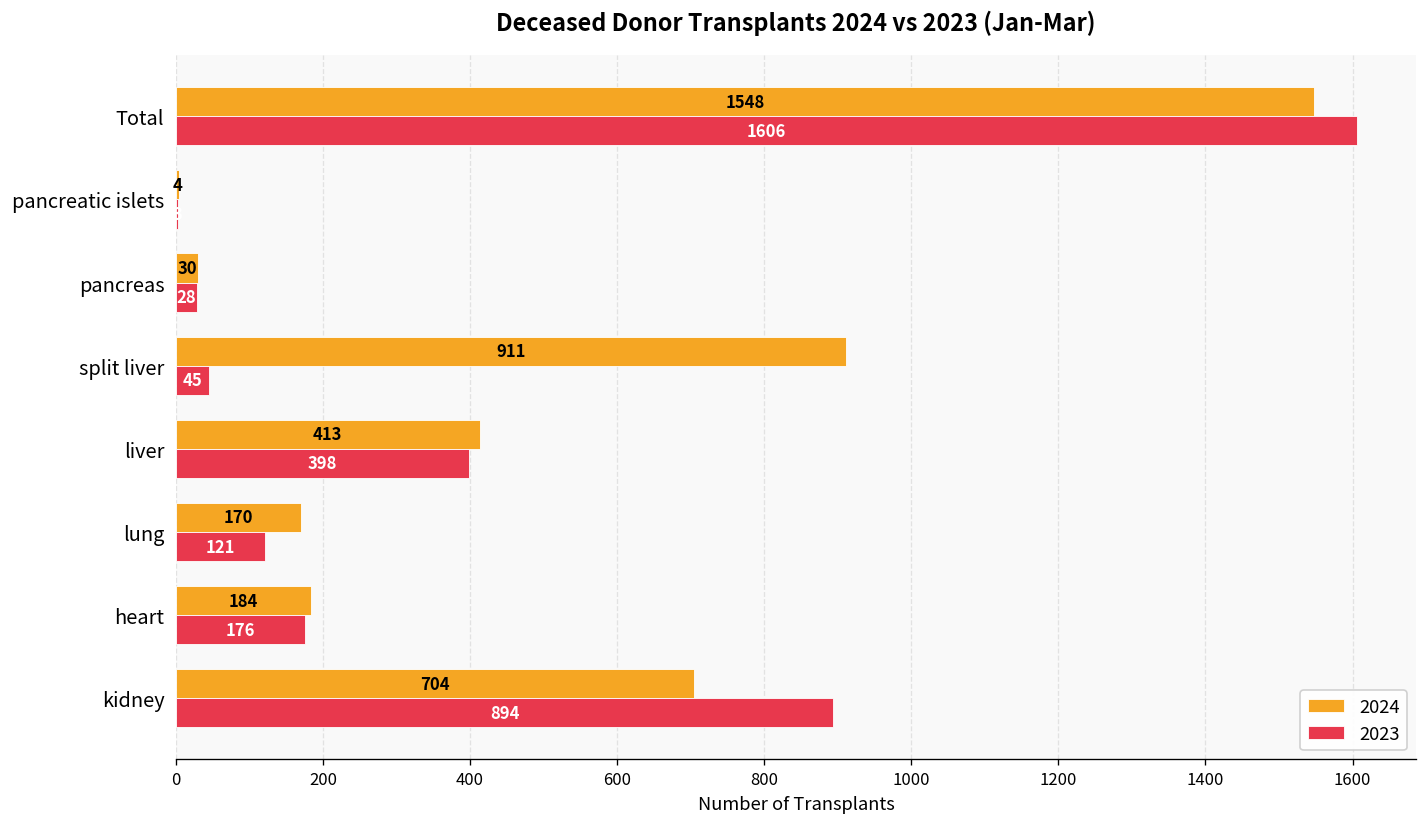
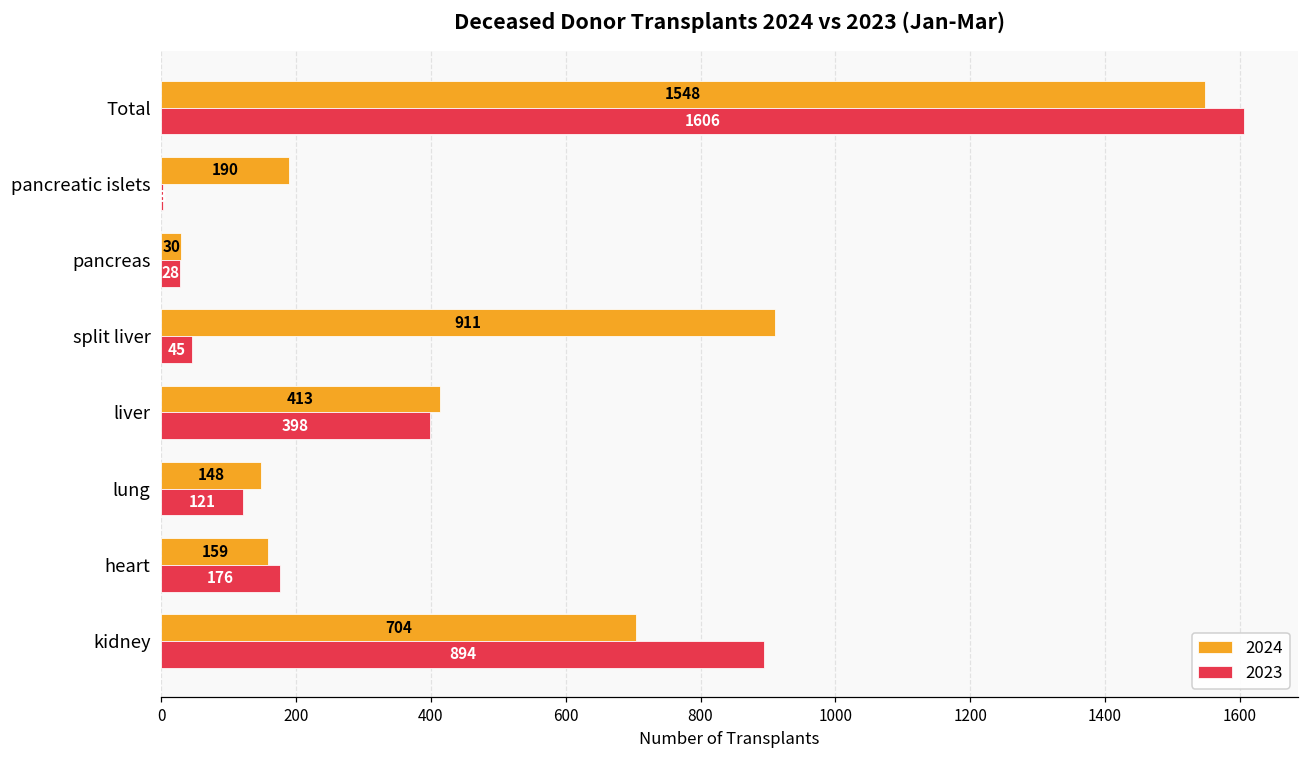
  {
    "2024": {
      "Total": 1548,
-     "pancreatic islets": 4,
+     "pancreatic islets": 190,
      "pancreas": 30,
      "split liver": 911,
      "liver": 413,
-     "lung": 170,
-     "heart": 184,
+     "lung": 148,
+     "heart": 159,
      "kidney": 704
    },
    "2023": {
      "Total": 1606,
      "pancreas": 28,
      "split liver": 45,
      "liver": 398,
      "lung": 121,
      "heart": 176,
      "kidney": 894
    }
  }
